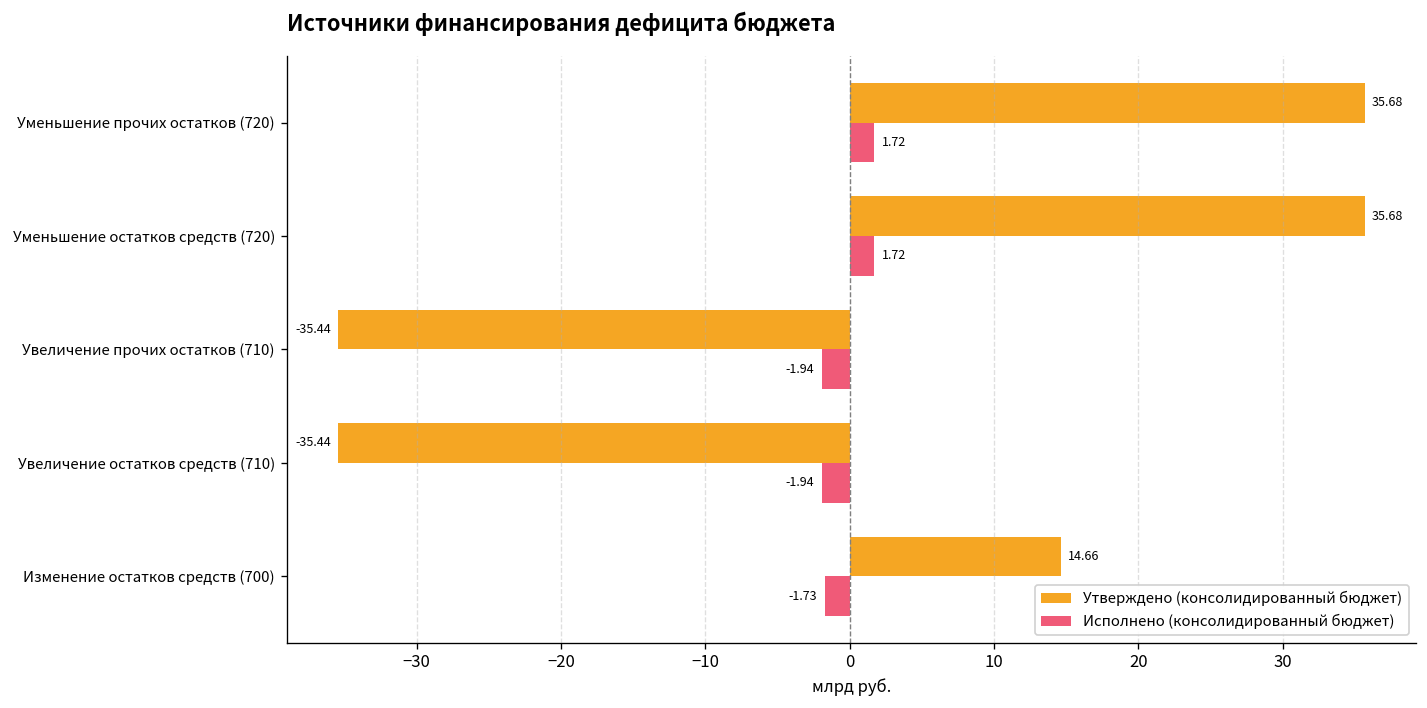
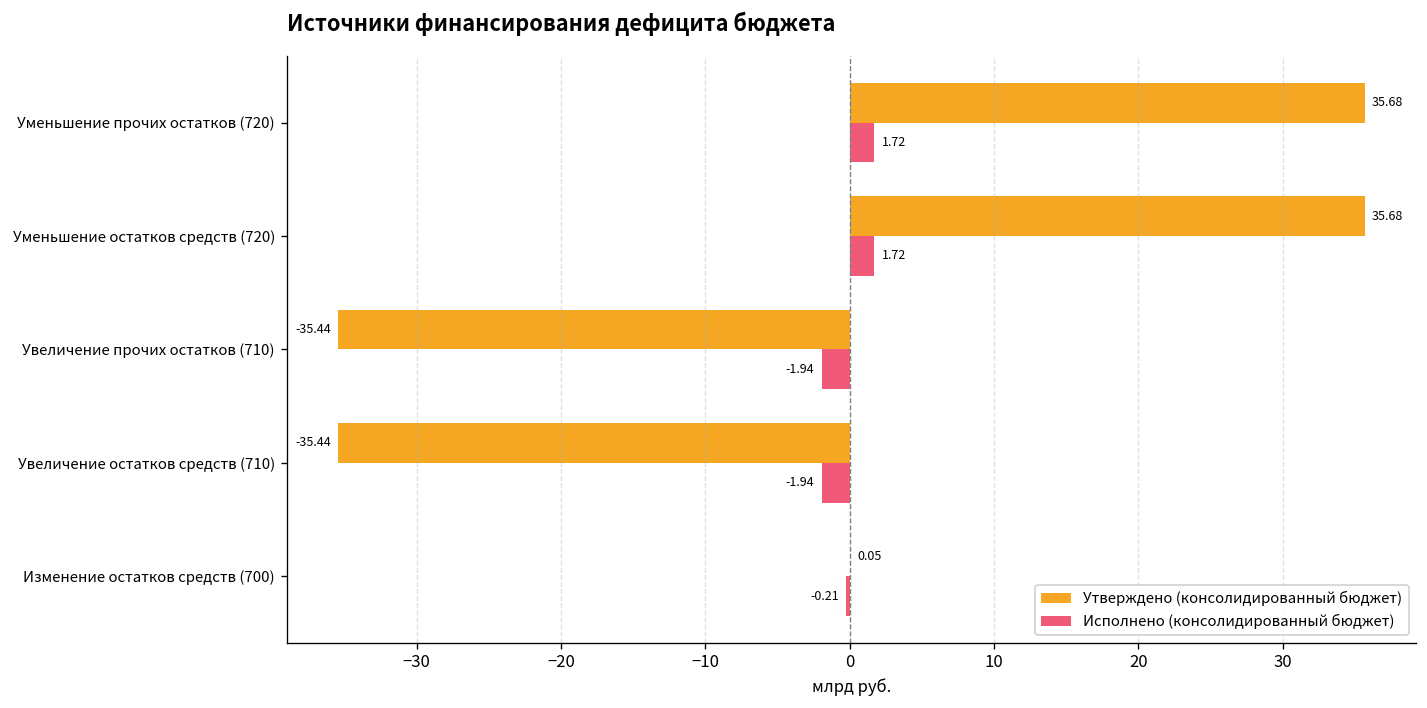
  {
    "Утверждено (консолидированный бюджет)": {
      "Уменьшение прочих остатков (720)": 35.68,
      "Уменьшение остатков средств (720)": 35.68,
      "Увеличение прочих остатков (710)": -35.44,
      "Увеличение остатков средств (710)": -35.44,
-     "Изменение остатков средств (700)": 14.66
+     "Изменение остатков средств (700)": 0.05
    },
    "Исполнено (консолидированный бюджет)": {
      "Уменьшение прочих остатков (720)": 1.72,
      "Уменьшение остатков средств (720)": 1.72,
      "Увеличение прочих остатков (710)": -1.94,
      "Увеличение остатков средств (710)": -1.94,
-     "Изменение остатков средств (700)": -1.73
+     "Изменение остатков средств (700)": -0.21
    }
  }
